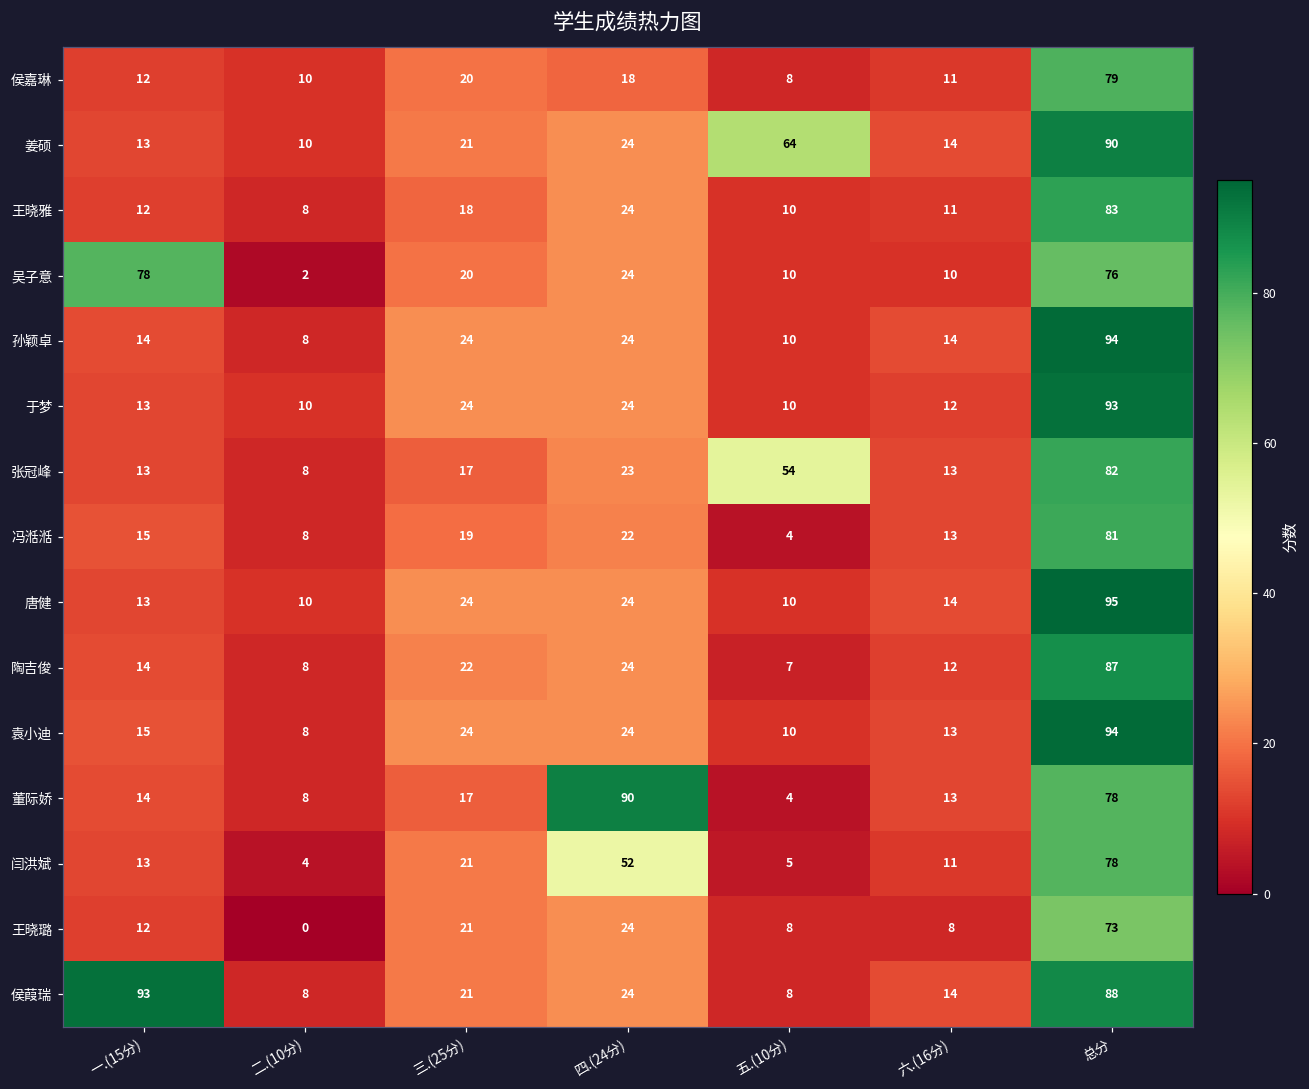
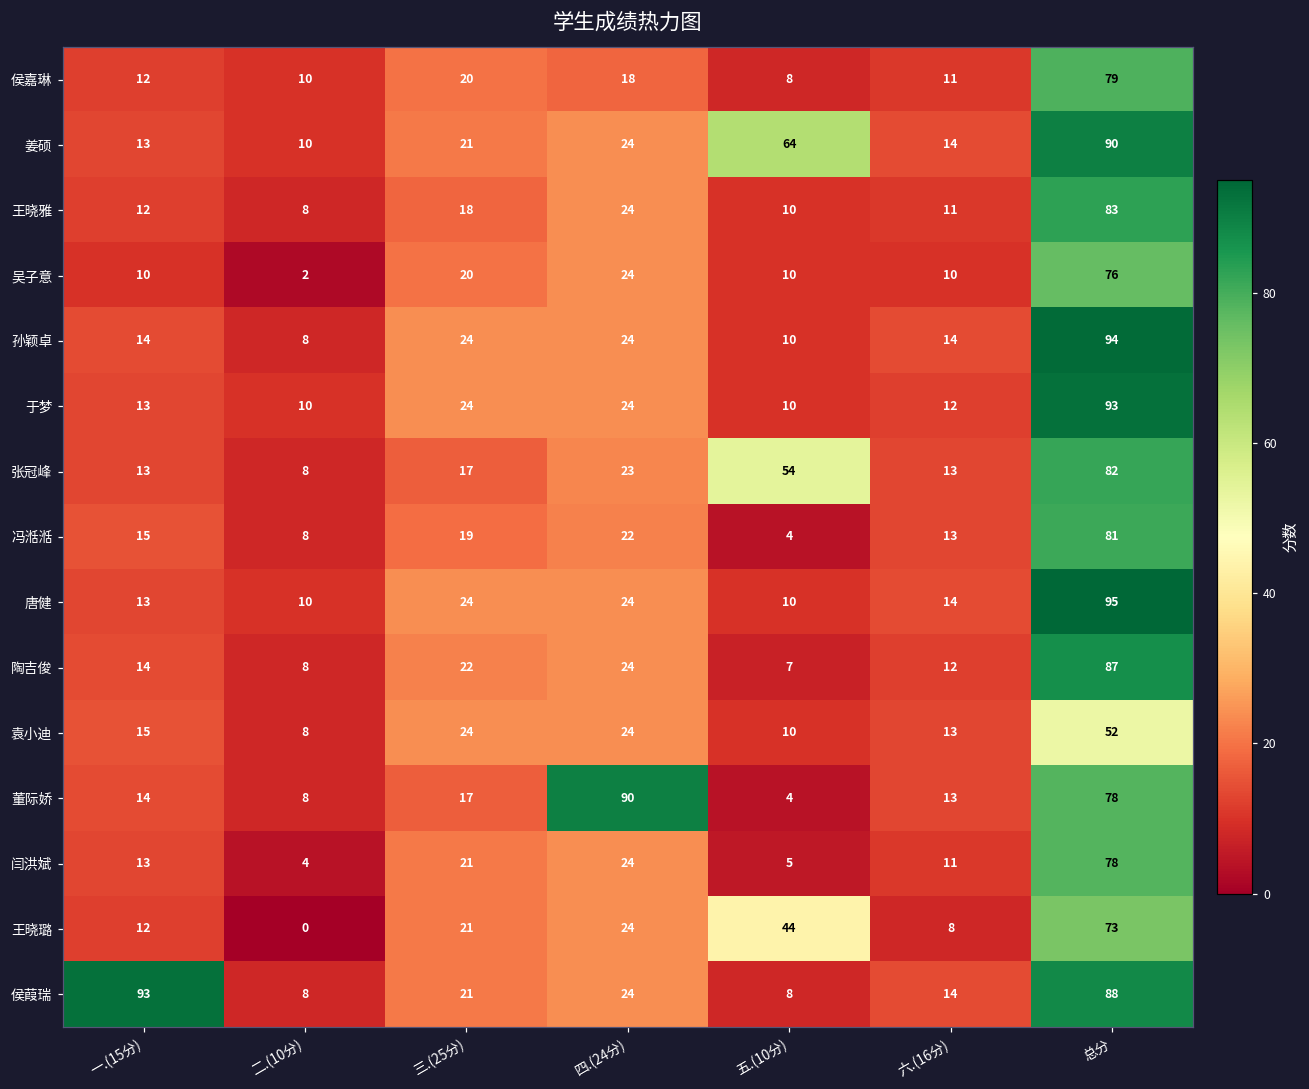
  {
    "侯嘉琳": {
      "一.(15分)": 12,
      "二.(10分)": 10,
      "三.(25分)": 20,
      "四.(24分)": 18,
      "五.(10分)": 8,
      "六.(16分)": 11,
      "总分": 79
    },
    "姜硕": {
      "一.(15分)": 13,
      "二.(10分)": 10,
      "三.(25分)": 21,
      "四.(24分)": 24,
      "五.(10分)": 64,
      "六.(16分)": 14,
      "总分": 90
    },
    "王晓雅": {
      "一.(15分)": 12,
      "二.(10分)": 8,
      "三.(25分)": 18,
      "四.(24分)": 24,
      "五.(10分)": 10,
      "六.(16分)": 11,
      "总分": 83
    },
    "吴子意": {
-     "一.(15分)": 78,
+     "一.(15分)": 10,
      "二.(10分)": 2,
      "三.(25分)": 20,
      "四.(24分)": 24,
      "五.(10分)": 10,
      "六.(16分)": 10,
      "总分": 76
    },
    "孙颖卓": {
      "一.(15分)": 14,
      "二.(10分)": 8,
      "三.(25分)": 24,
      "四.(24分)": 24,
      "五.(10分)": 10,
      "六.(16分)": 14,
      "总分": 94
    },
    "于梦": {
      "一.(15分)": 13,
      "二.(10分)": 10,
      "三.(25分)": 24,
      "四.(24分)": 24,
      "五.(10分)": 10,
      "六.(16分)": 12,
      "总分": 93
    },
    "张冠峰": {
      "一.(15分)": 13,
      "二.(10分)": 8,
      "三.(25分)": 17,
      "四.(24分)": 23,
      "五.(10分)": 54,
      "六.(16分)": 13,
      "总分": 82
    },
    "冯湉湉": {
      "一.(15分)": 15,
      "二.(10分)": 8,
      "三.(25分)": 19,
      "四.(24分)": 22,
      "五.(10分)": 4,
      "六.(16分)": 13,
      "总分": 81
    },
    "唐健": {
      "一.(15分)": 13,
      "二.(10分)": 10,
      "三.(25分)": 24,
      "四.(24分)": 24,
      "五.(10分)": 10,
      "六.(16分)": 14,
      "总分": 95
    },
    "陶吉俊": {
      "一.(15分)": 14,
      "二.(10分)": 8,
      "三.(25分)": 22,
      "四.(24分)": 24,
      "五.(10分)": 7,
      "六.(16分)": 12,
      "总分": 87
    },
    "袁小迪": {
      "一.(15分)": 15,
      "二.(10分)": 8,
      "三.(25分)": 24,
      "四.(24分)": 24,
      "五.(10分)": 10,
      "六.(16分)": 13,
-     "总分": 94
+     "总分": 52
    },
    "董际娇": {
      "一.(15分)": 14,
      "二.(10分)": 8,
      "三.(25分)": 17,
      "四.(24分)": 90,
      "五.(10分)": 4,
      "六.(16分)": 13,
      "总分": 78
    },
    "闫洪斌": {
      "一.(15分)": 13,
      "二.(10分)": 4,
      "三.(25分)": 21,
-     "四.(24分)": 52,
+     "四.(24分)": 24,
      "五.(10分)": 5,
      "六.(16分)": 11,
      "总分": 78
    },
    "王晓璐": {
      "一.(15分)": 12,
      "二.(10分)": 0,
      "三.(25分)": 21,
      "四.(24分)": 24,
-     "五.(10分)": 8,
+     "五.(10分)": 44,
      "六.(16分)": 8,
      "总分": 73
    },
    "侯葭瑞": {
      "一.(15分)": 93,
      "二.(10分)": 8,
      "三.(25分)": 21,
      "四.(24分)": 24,
      "五.(10分)": 8,
      "六.(16分)": 14,
      "总分": 88
    }
  }
